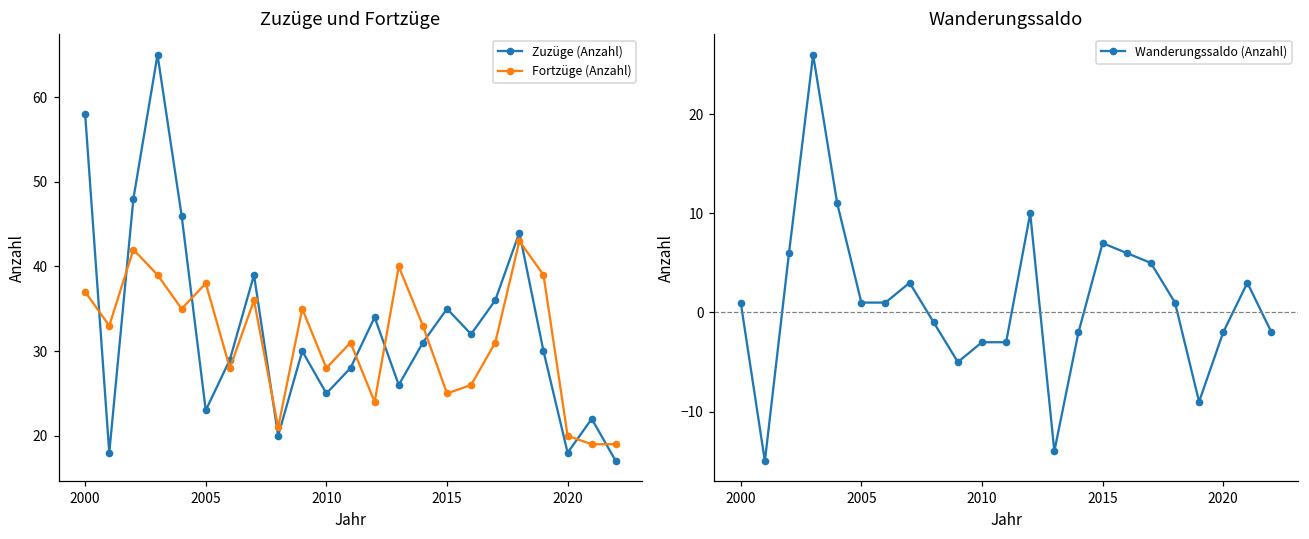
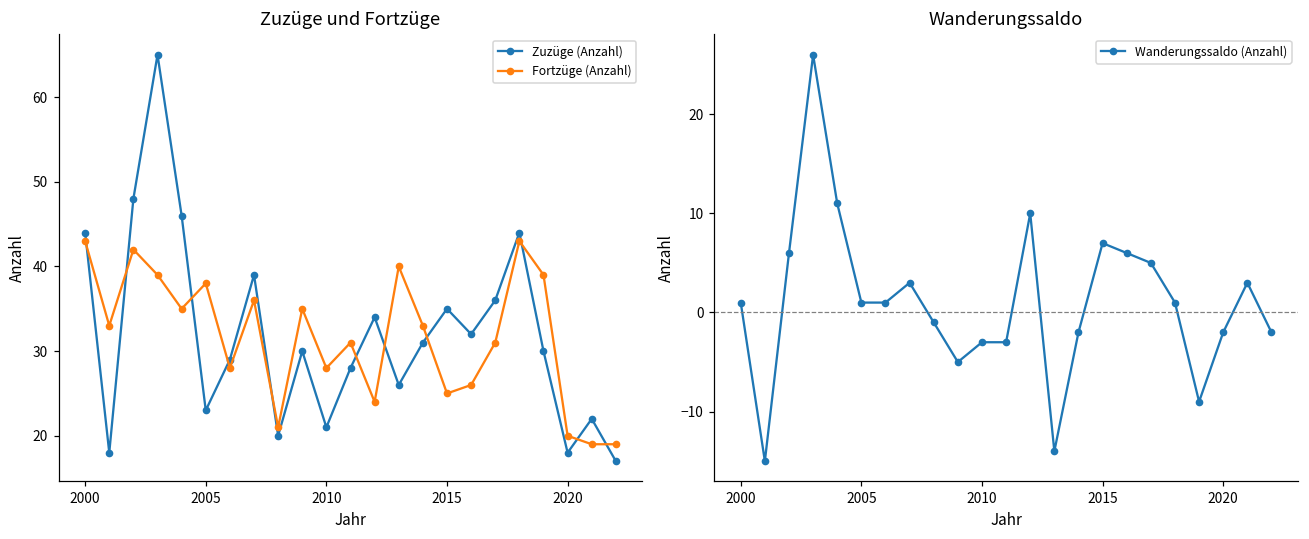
  {
    "Zuzüge und Fortzüge": {
      "Zuzüge (Anzahl)": {
-       "2000": 58,
+       "2000": 44,
        "2005": 23,
-       "2010": 25,
+       "2010": 21,
        "2015": 35,
        "2020": 18
      },
      "Fortzüge (Anzahl)": {
-       "2000": 37,
+       "2000": 43,
        "2005": 38,
        "2010": 28,
        "2015": 25,
        "2020": 20
      }
    },
    "Wanderungssaldo": {
      "2000": 1,
      "2005": 1,
      "2010": -3,
      "2015": 7,
      "2020": -2
    }
  }
